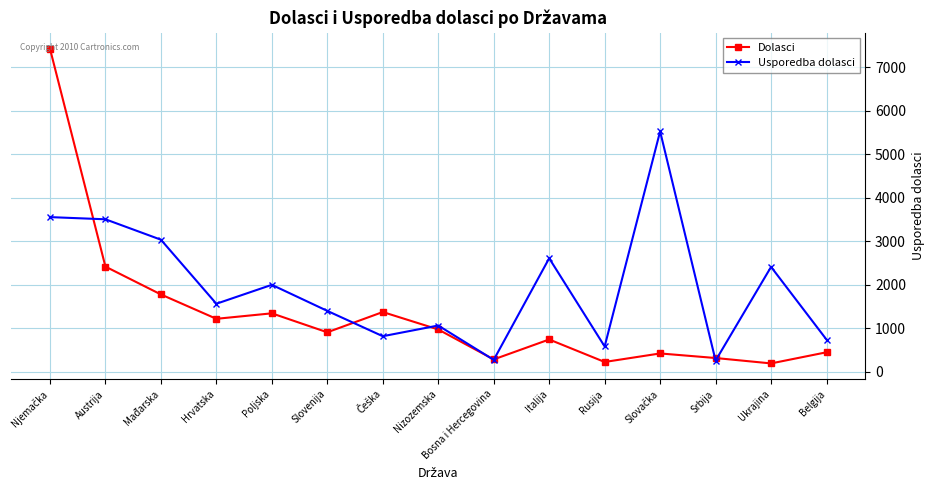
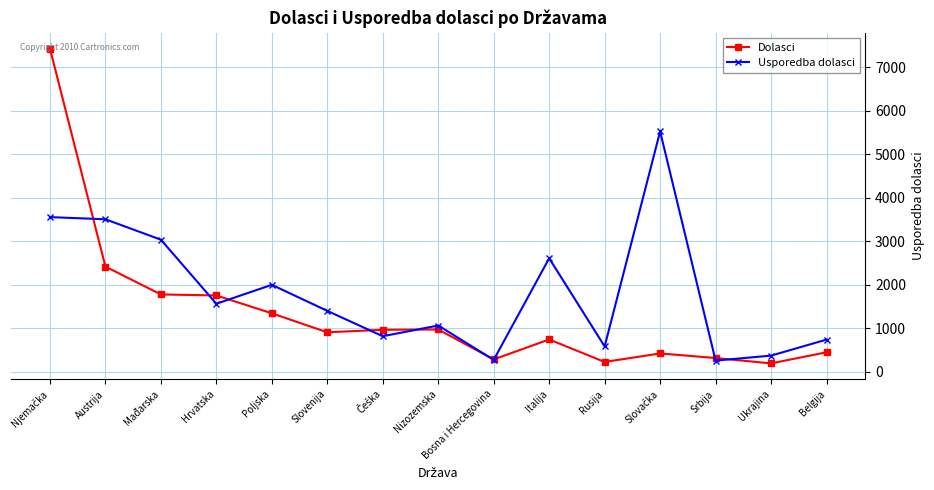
  {
    "Dolasci": {
      "Austrija": 2400,
      "Mađarska": 1800,
-     "Hrvatska": 1200,
+     "Hrvatska": 1800,
      "Poljska": 1300,
      "Slovenija": 900,
-     "Češka": 1400,
+     "Češka": 1000,
      "Nizozemska": 1000,
      "Italija": 700,
      "Rusija": 200,
      "Slovačka": 400,
      "Srbija": 300,
      "Ukrajina": 200,
      "Belgija": 500
    },
    "Usporedba dolasci": {
      "Njemačka": 3600,
      "Austrija": 3500,
      "Mađarska": 3000,
      "Hrvatska": 1600,
      "Poljska": 2000,
      "Slovenija": 1400,
      "Češka": 800,
      "Nizozemska": 1100,
      "Italija": 2600,
      "Rusija": 600,
      "Slovačka": 5500,
      "Srbija": 300,
-     "Ukrajina": 2400,
+     "Ukrajina": 400,
      "Belgija": 700
    }
  }
